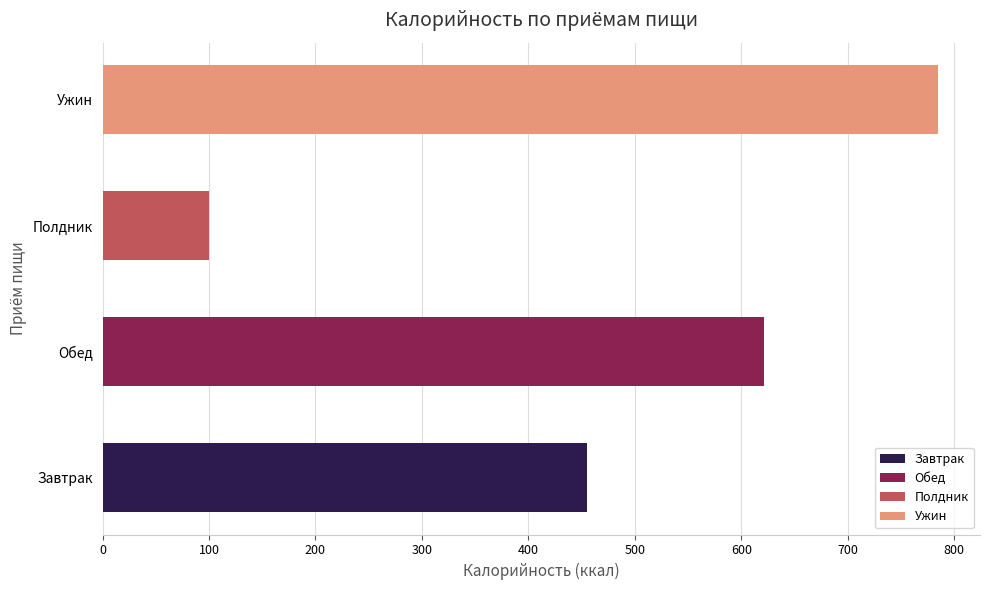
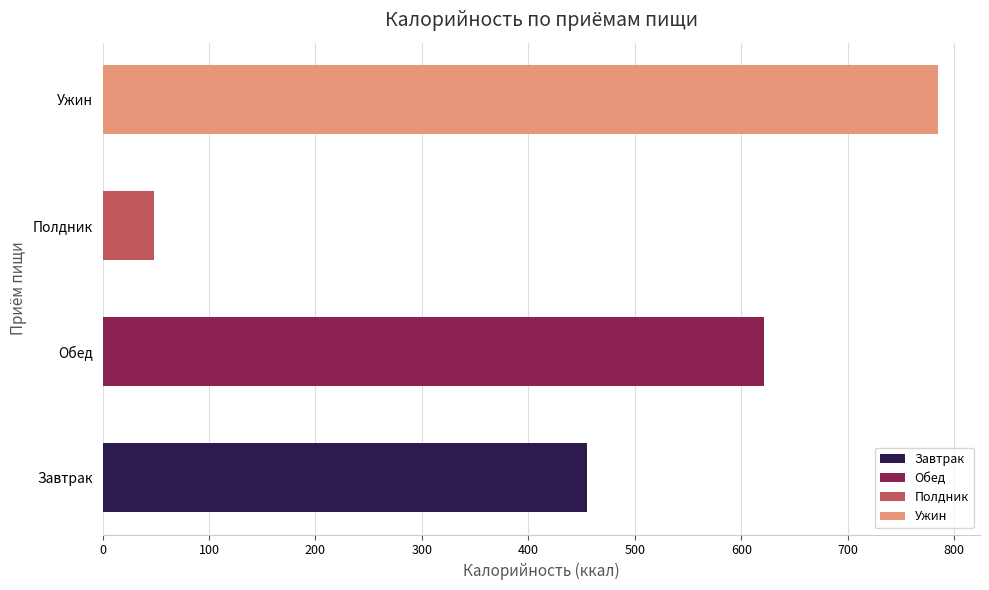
  {
    "Ужин": 785,
-   "Полдник": 100,
+   "Полдник": 48,
    "Обед": 621,
    "Завтрак": 455
  }
